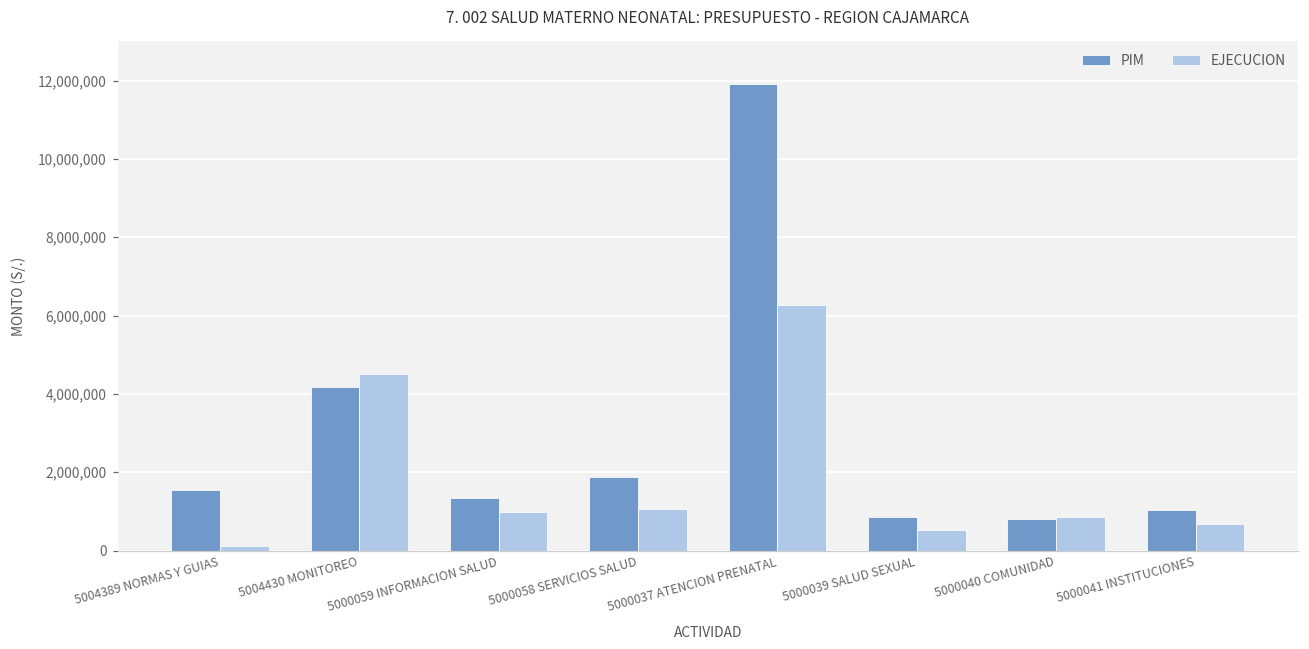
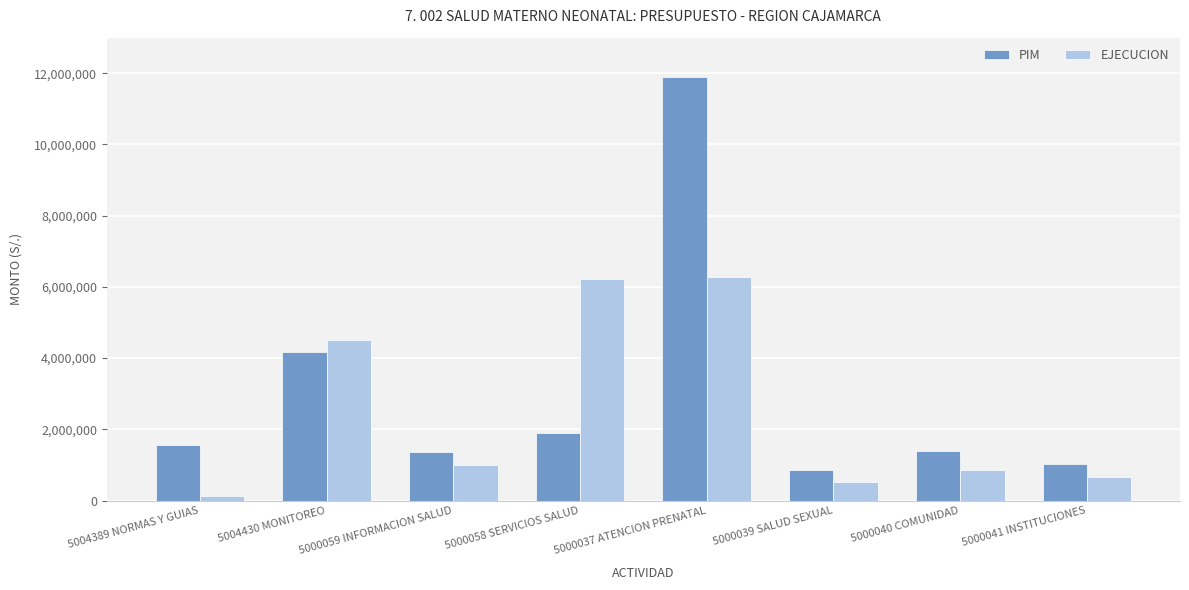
  {
    "PIM": {
      "5004389 NORMAS Y GUIAS": "1,500,000",
      "5004430 MONITOREO": "4,200,000",
      "5000059 INFORMACION SALUD": "1,400,000",
      "5000058 SERVICIOS SALUD": "1,900,000",
      "5000037 ATENCION PRENATAL": "11,900,000",
      "5000039 SALUD SEXUAL": "900,000",
-     "5000040 COMUNIDAD": "800,000",
+     "5000040 COMUNIDAD": "1,400,000",
      "5000041 INSTITUCIONES": "1,000,000"
    },
    "EJECUCION": {
      "5004389 NORMAS Y GUIAS": "100,000",
      "5004430 MONITOREO": "4,500,000",
      "5000059 INFORMACION SALUD": "1,000,000",
-     "5000058 SERVICIOS SALUD": "1,100,000",
+     "5000058 SERVICIOS SALUD": "6,200,000",
      "5000037 ATENCION PRENATAL": "6,300,000",
      "5000039 SALUD SEXUAL": "500,000",
      "5000040 COMUNIDAD": "800,000",
      "5000041 INSTITUCIONES": "700,000"
    }
  }
